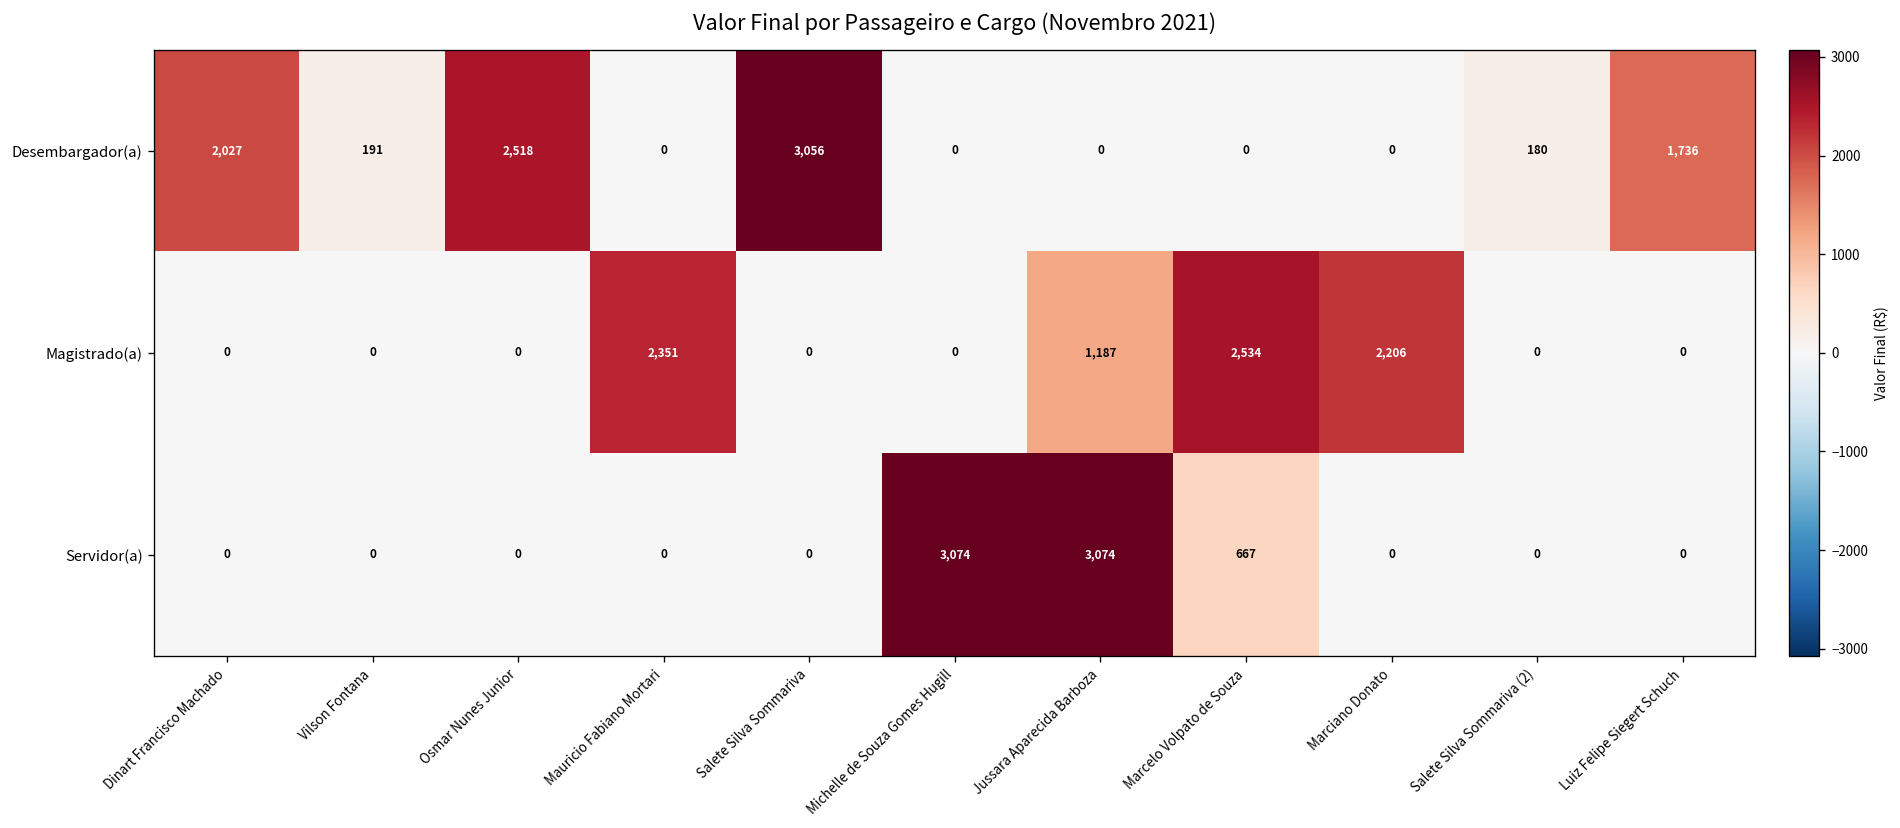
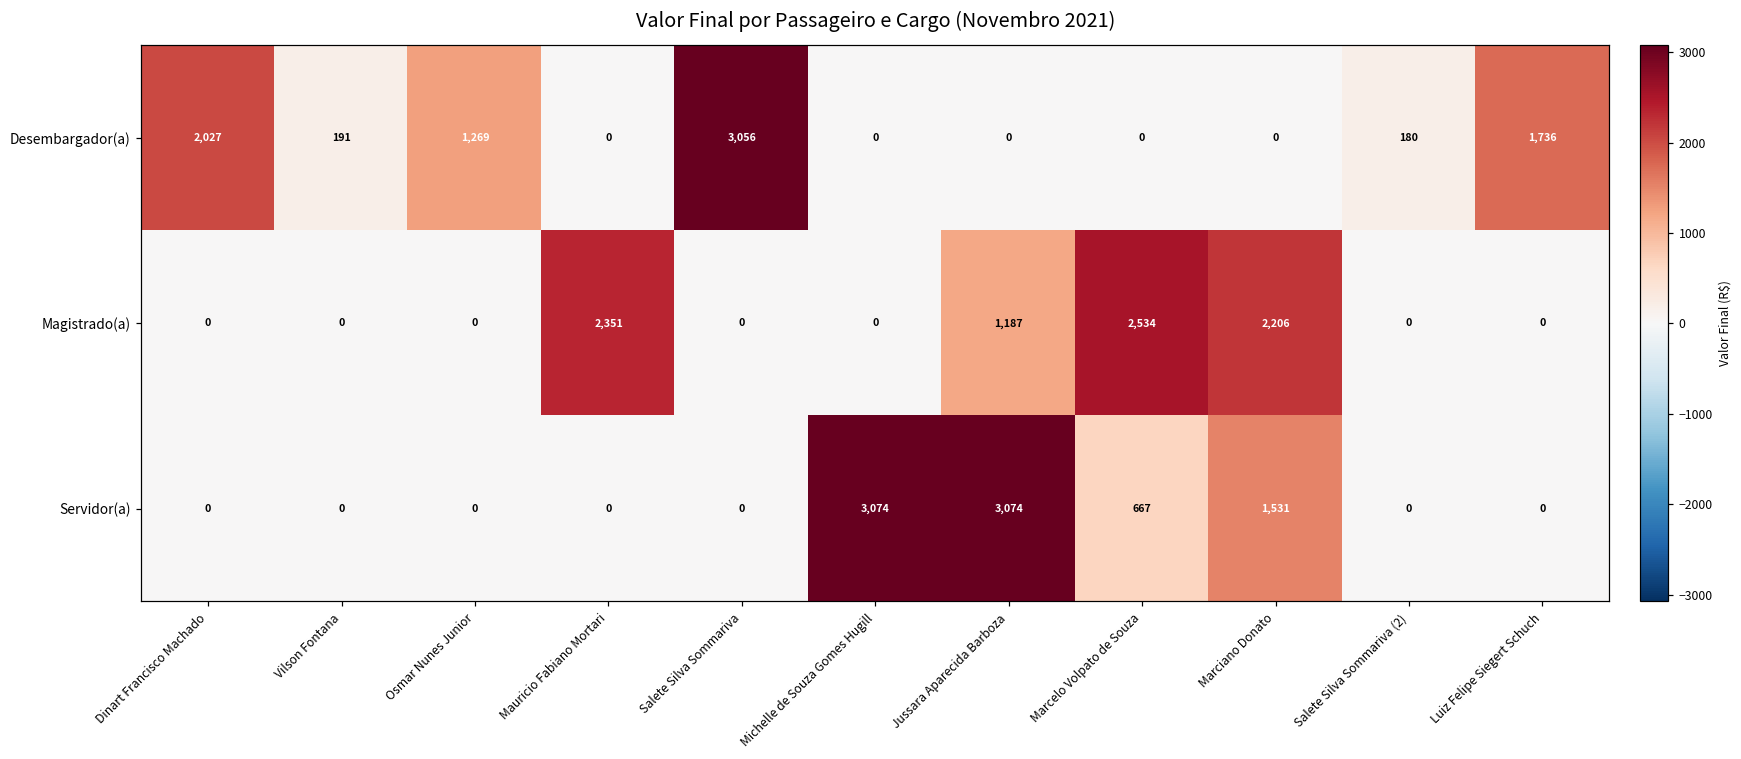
  {
    "Desembargador(a)": {
      "Dinart Francisco Machado": "2,027",
      "Vilson Fontana": "191",
-     "Osmar Nunes Junior": "2,518",
+     "Osmar Nunes Junior": "1,269",
      "Mauricio Fabiano Mortari": "0",
      "Salete Silva Sommariva": "3,056",
      "Michelle de Souza Gomes Hugill": "0",
      "Jussara Aparecida Barboza": "0",
      "Marcelo Volpato de Souza": "0",
      "Marciano Donato": "0",
      "Salete Silva Sommariva (2)": "180",
      "Luiz Felipe Siegert Schuch": "1,736"
    },
    "Magistrado(a)": {
      "Dinart Francisco Machado": "0",
      "Vilson Fontana": "0",
      "Osmar Nunes Junior": "0",
      "Mauricio Fabiano Mortari": "2,351",
      "Salete Silva Sommariva": "0",
      "Michelle de Souza Gomes Hugill": "0",
      "Jussara Aparecida Barboza": "1,187",
      "Marcelo Volpato de Souza": "2,534",
      "Marciano Donato": "2,206",
      "Salete Silva Sommariva (2)": "0",
      "Luiz Felipe Siegert Schuch": "0"
    },
    "Servidor(a)": {
      "Dinart Francisco Machado": "0",
      "Vilson Fontana": "0",
      "Osmar Nunes Junior": "0",
      "Mauricio Fabiano Mortari": "0",
      "Salete Silva Sommariva": "0",
      "Michelle de Souza Gomes Hugill": "3,074",
      "Jussara Aparecida Barboza": "3,074",
      "Marcelo Volpato de Souza": "667",
-     "Marciano Donato": "0",
+     "Marciano Donato": "1,531",
      "Salete Silva Sommariva (2)": "0",
      "Luiz Felipe Siegert Schuch": "0"
    }
  }
